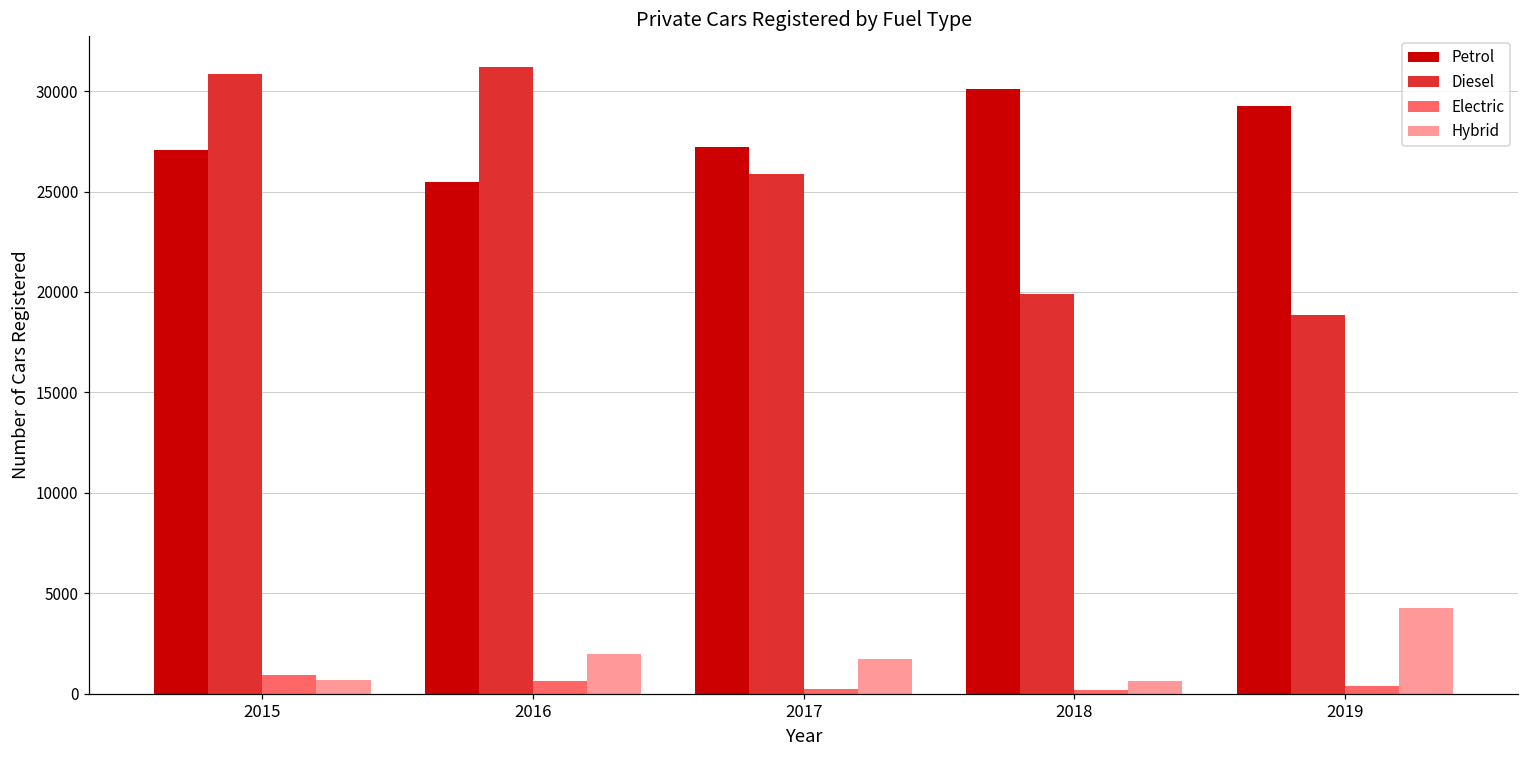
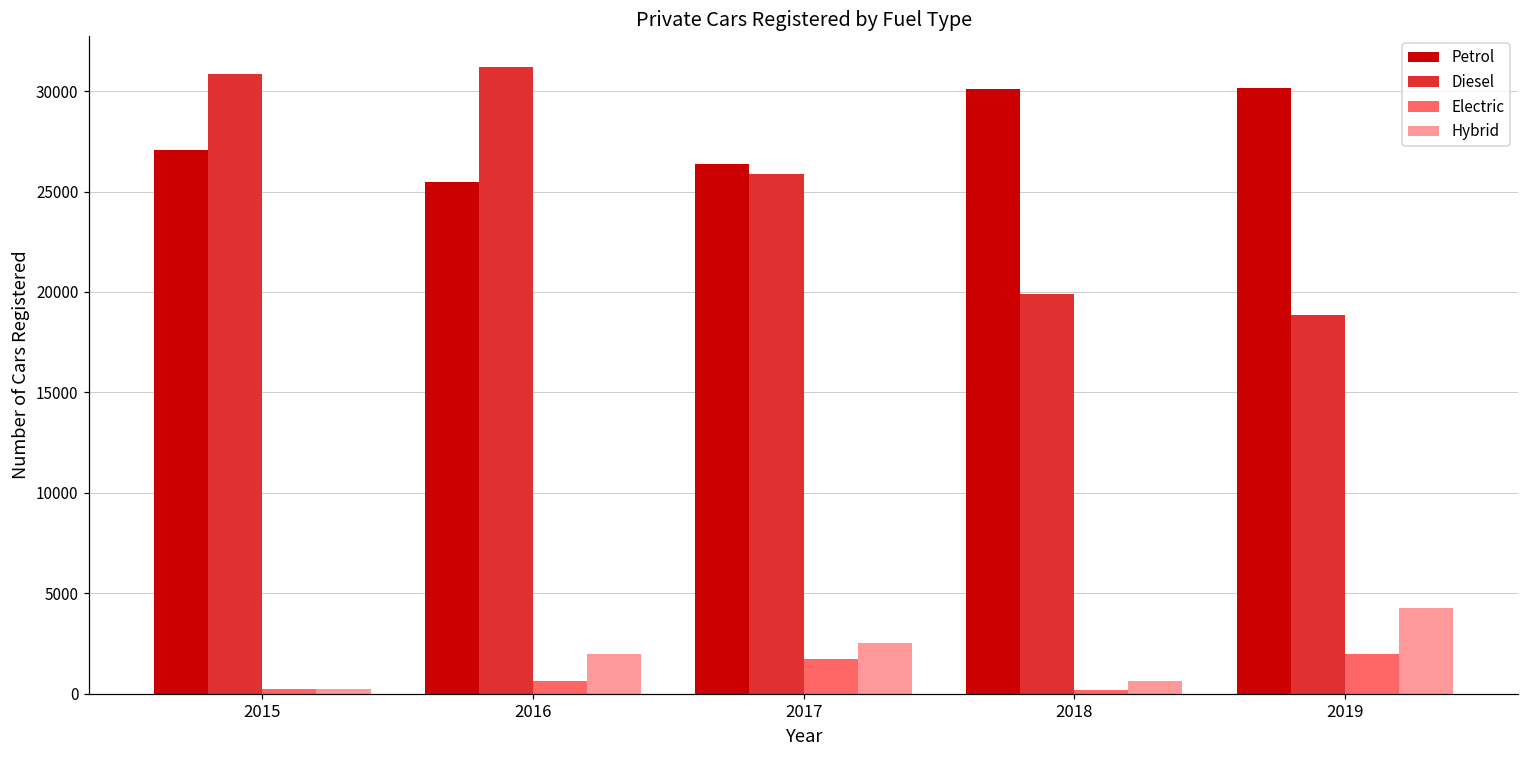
  {
    "Petrol": {
      "2015": 27100,
      "2016": 25500,
-     "2017": 27200,
+     "2017": 26400,
      "2018": 30100,
-     "2019": 29300
+     "2019": 30200
    },
    "Diesel": {
      "2015": 30800,
      "2016": 31200,
      "2017": 25900,
      "2018": 19900,
      "2019": 18900
    },
    "Electric": {
-     "2015": 900,
+     "2015": 300,
      "2016": 600,
-     "2017": 200,
+     "2017": 1700,
      "2018": 200,
-     "2019": 400
+     "2019": 2000
    },
    "Hybrid": {
-     "2015": 700,
+     "2015": 200,
      "2016": 2000,
-     "2017": 1700,
+     "2017": 2500,
      "2018": 600,
      "2019": 4300
    }
  }
